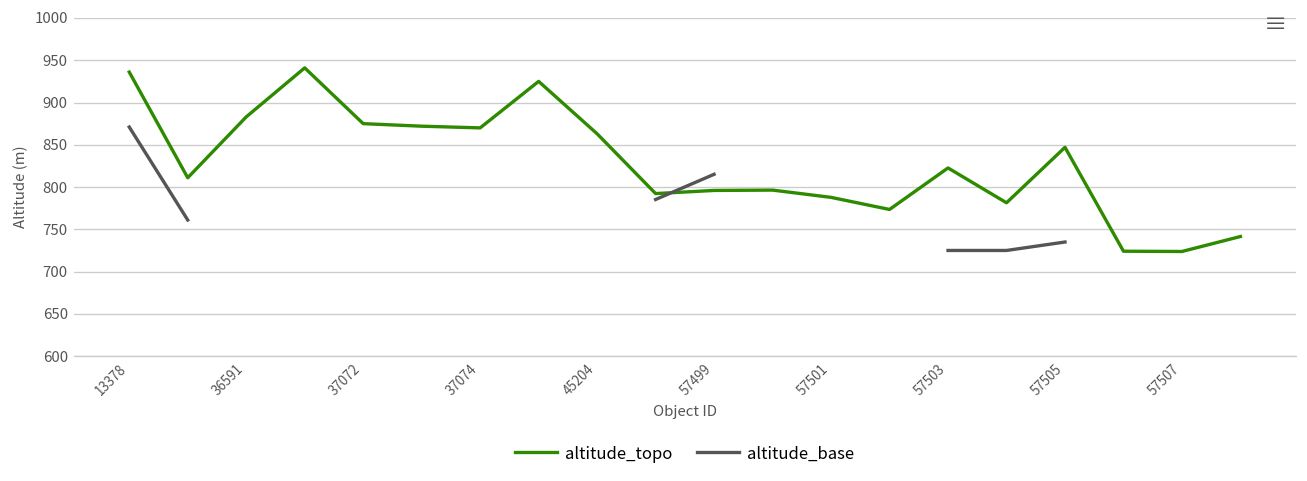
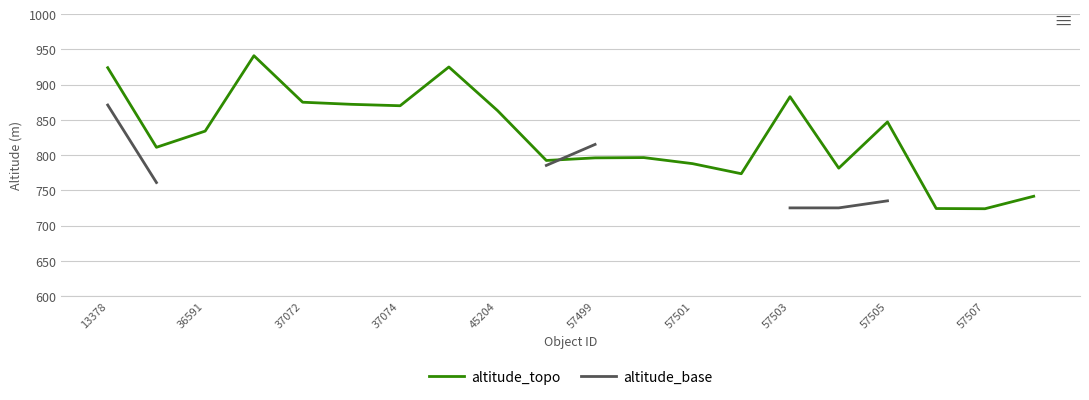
  {
    "altitude_topo": {
-     "13378": 940,
-     "36591": 880,
+     "13378": 920,
+     "36591": 830,
      "37072": 880,
      "37074": 870,
      "45204": 860,
      "57499": 800,
      "57501": 790,
-     "57503": 820,
+     "57503": 880,
      "57505": 850,
      "57507": 720
    },
    "altitude_base": {
      "13378": 870,
      "57499": 820,
      "57503": 730,
      "57505": 740
    }
  }
